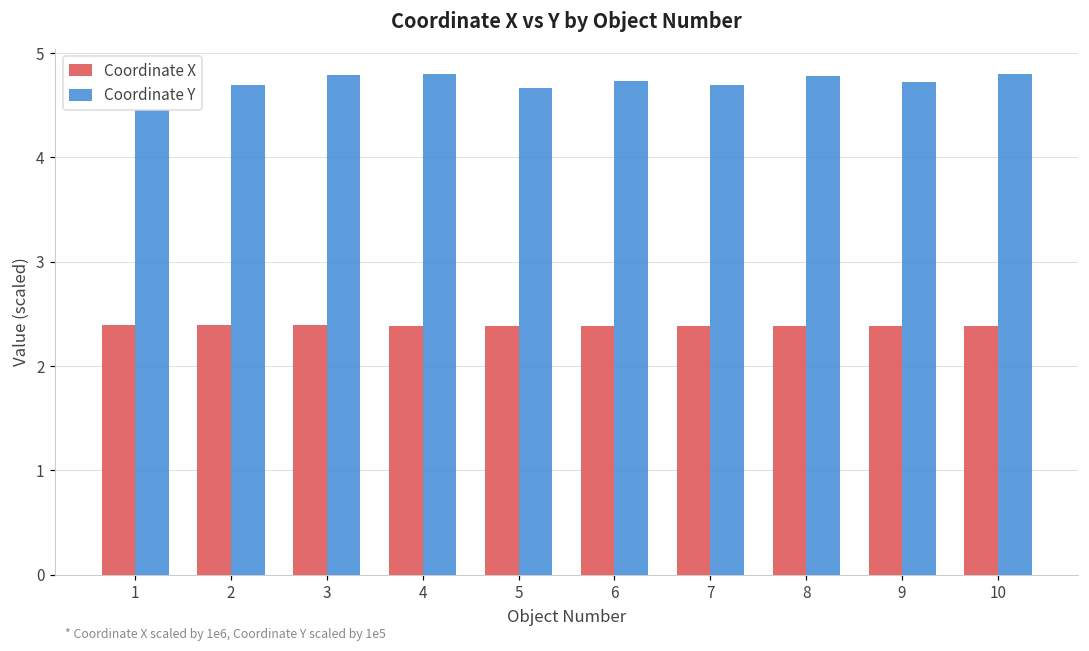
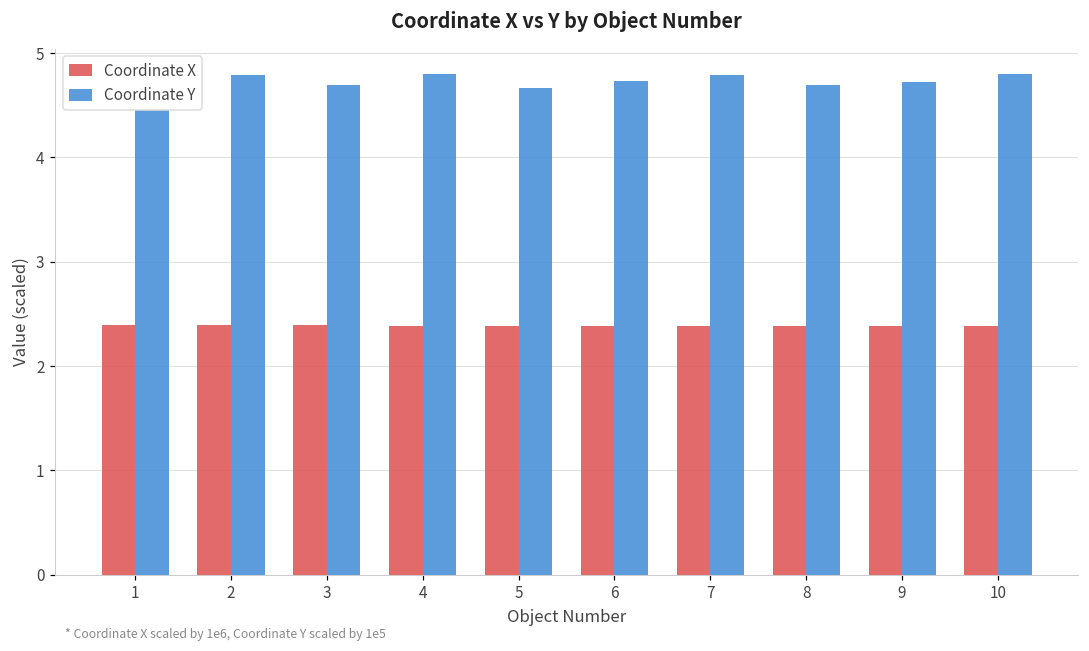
  {
    "Coordinate X": {
      "1": 2.4,
      "2": 2.4,
      "3": 2.4,
      "4": 2.4,
      "5": 2.4,
      "6": 2.4,
      "7": 2.4,
      "8": 2.4,
      "9": 2.4,
      "10": 2.4
    },
    "Coordinate Y": {
-     "2": 4.7,
-     "3": 4.8,
+     "2": 4.8,
+     "3": 4.7,
      "4": 4.8,
      "5": 4.7,
      "6": 4.7,
-     "7": 4.7,
-     "8": 4.8,
+     "7": 4.8,
+     "8": 4.7,
      "9": 4.7,
      "10": 4.8
    }
  }
